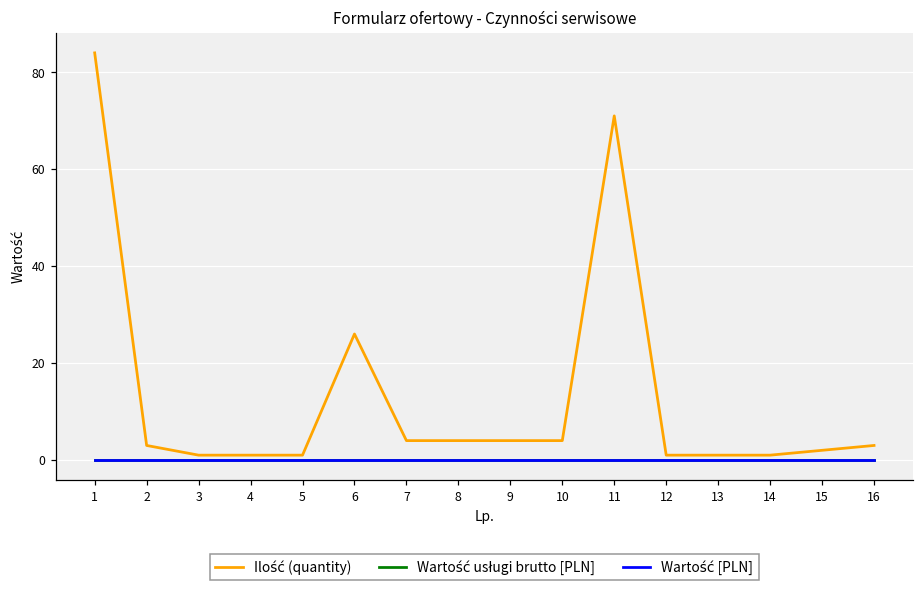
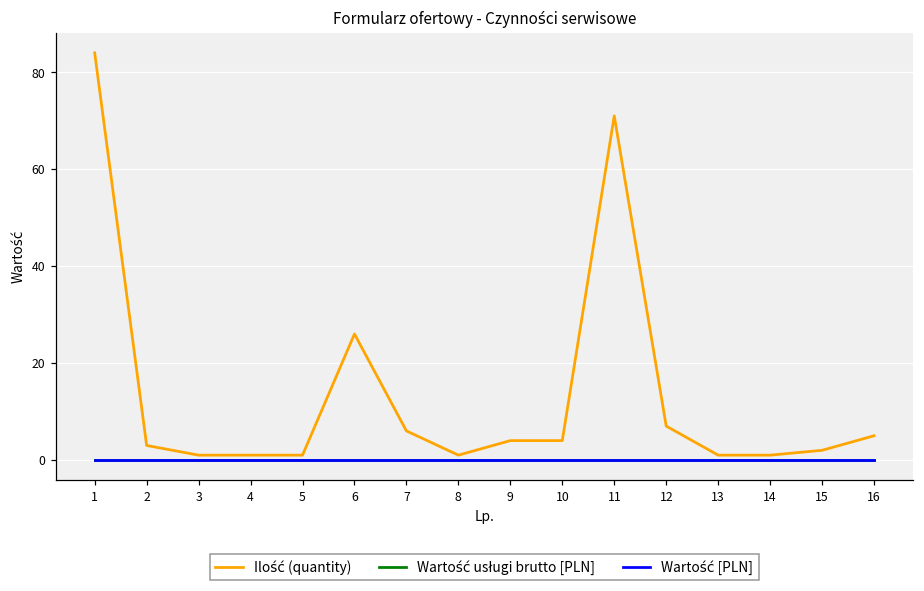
  {
    "Ilość (quantity)": {
      "1": 84,
      "2": 3,
      "3": 1,
      "4": 1,
      "5": 1,
      "6": 26,
-     "7": 4,
-     "8": 4,
+     "7": 6,
+     "8": 1,
      "9": 4,
      "10": 4,
      "11": 71,
-     "12": 1,
+     "12": 7,
      "13": 1,
      "14": 1,
      "15": 2,
-     "16": 3
+     "16": 5
    },
    "Wartość [PLN]": {
      "1": 0,
      "2": 0,
      "3": 0,
      "4": 0,
      "5": 0,
      "6": 0,
      "7": 0,
      "8": 0,
      "9": 0,
      "10": 0,
      "11": 0,
      "12": 0,
      "13": 0,
      "14": 0,
      "15": 0,
      "16": 0
    }
  }
